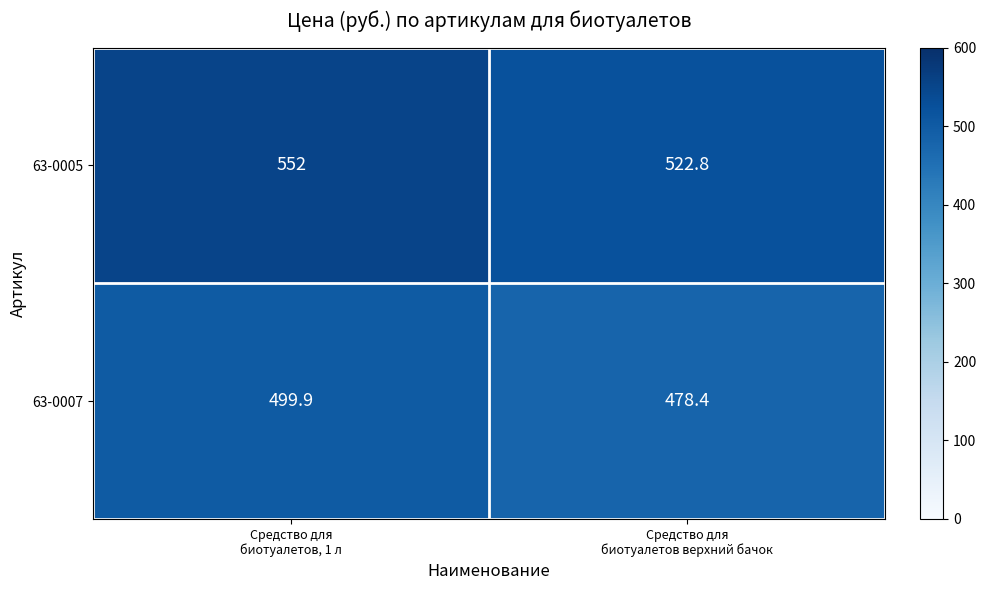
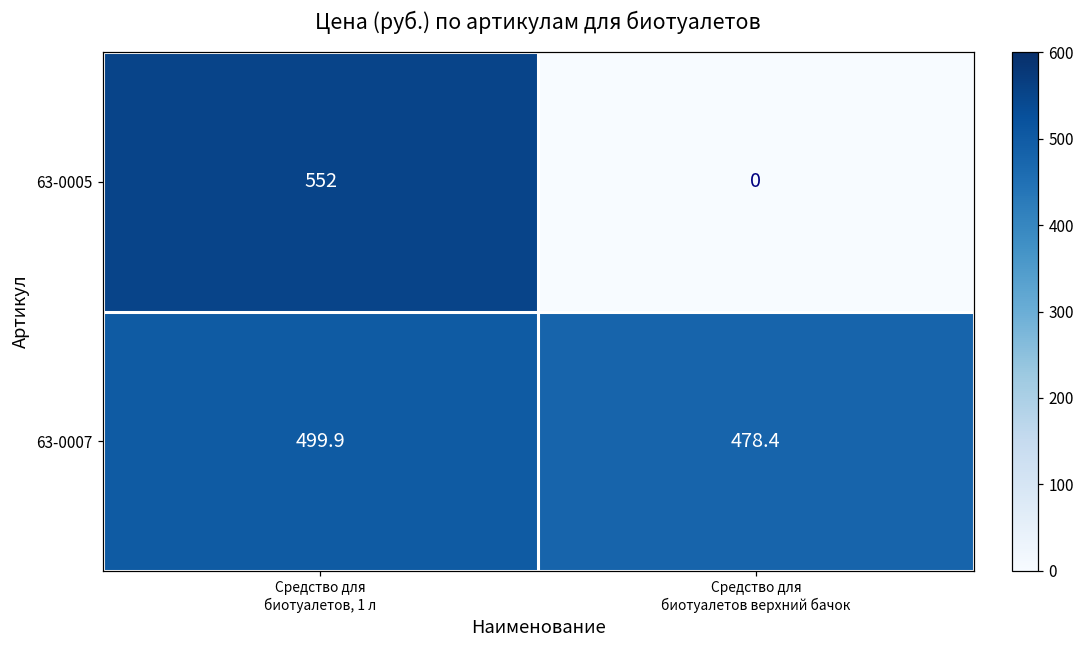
  {
    "63-0005": {
      "Средство для биотуалетов, 1 л": 552,
-     "Средство для биотуалетов верхний бачок": 522.8
+     "Средство для биотуалетов верхний бачок": 0
    },
    "63-0007": {
      "Средство для биотуалетов, 1 л": 499.9,
      "Средство для биотуалетов верхний бачок": 478.4
    }
  }
